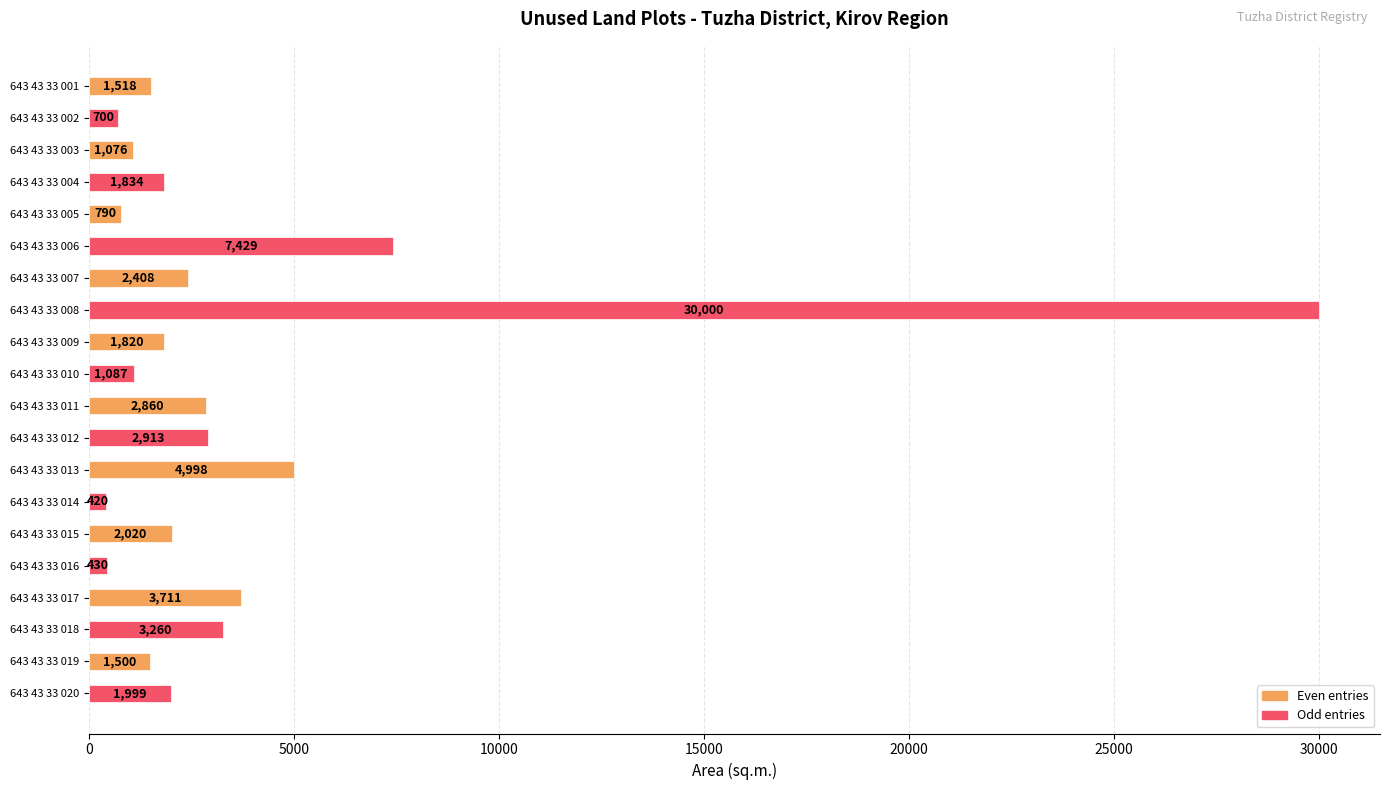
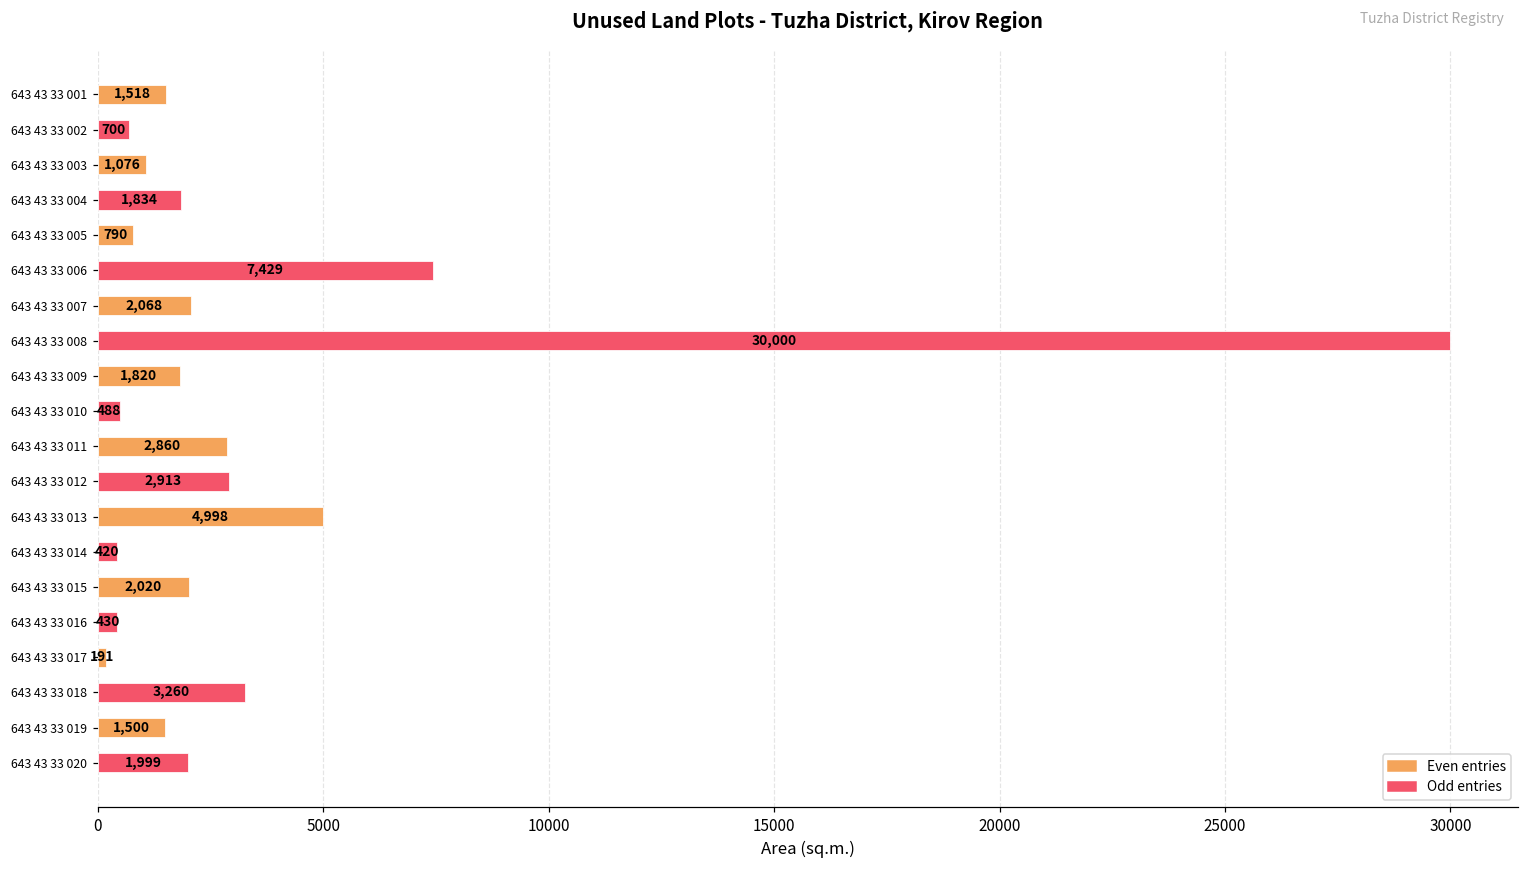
  {
    "643 43 33 001": "1,518",
    "643 43 33 002": "700",
    "643 43 33 003": "1,076",
    "643 43 33 004": "1,834",
    "643 43 33 005": "790",
    "643 43 33 006": "7,429",
-   "643 43 33 007": "2,408",
+   "643 43 33 007": "2,068",
    "643 43 33 008": "30,000",
    "643 43 33 009": "1,820",
-   "643 43 33 010": "1,087",
+   "643 43 33 010": "488",
    "643 43 33 011": "2,860",
    "643 43 33 012": "2,913",
    "643 43 33 013": "4,998",
    "643 43 33 014": "420",
    "643 43 33 015": "2,020",
    "643 43 33 016": "430",
-   "643 43 33 017": "3,711",
+   "643 43 33 017": "191",
    "643 43 33 018": "3,260",
    "643 43 33 019": "1,500",
    "643 43 33 020": "1,999"
  }
